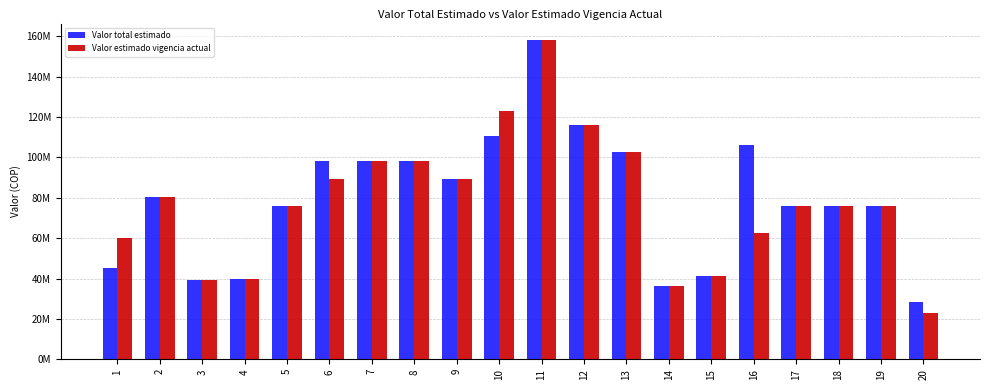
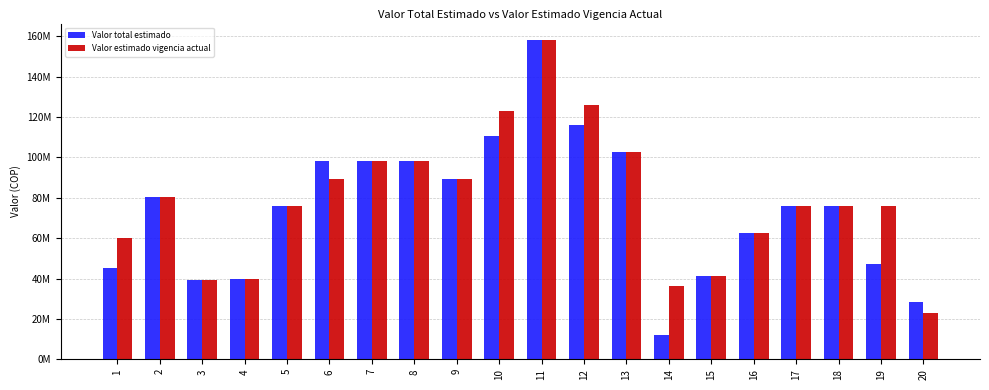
  {
    "Valor total estimado": {
      "1": 45000000,
      "2": 80000000,
      "3": 39000000,
      "4": 40000000,
      "5": 76000000,
      "6": 98000000,
      "7": 98000000,
      "8": 98000000,
      "9": 89000000,
      "10": 110000000,
      "11": 158000000,
      "12": 116000000,
      "13": 103000000,
-     "14": 36000000,
+     "14": 12000000,
      "15": 41000000,
-     "16": 106000000,
+     "16": 63000000,
      "17": 76000000,
      "18": 76000000,
-     "19": 76000000,
+     "19": 47000000,
      "20": 29000000
    },
    "Valor estimado vigencia actual": {
      "1": 60000000,
      "2": 80000000,
      "3": 39000000,
      "4": 40000000,
      "5": 76000000,
      "6": 89000000,
      "7": 98000000,
      "8": 98000000,
      "9": 89000000,
      "10": 123000000,
      "11": 158000000,
-     "12": 116000000,
+     "12": 126000000,
      "13": 103000000,
      "14": 36000000,
      "15": 41000000,
      "16": 63000000,
      "17": 76000000,
      "18": 76000000,
      "19": 76000000,
      "20": 23000000
    }
  }
